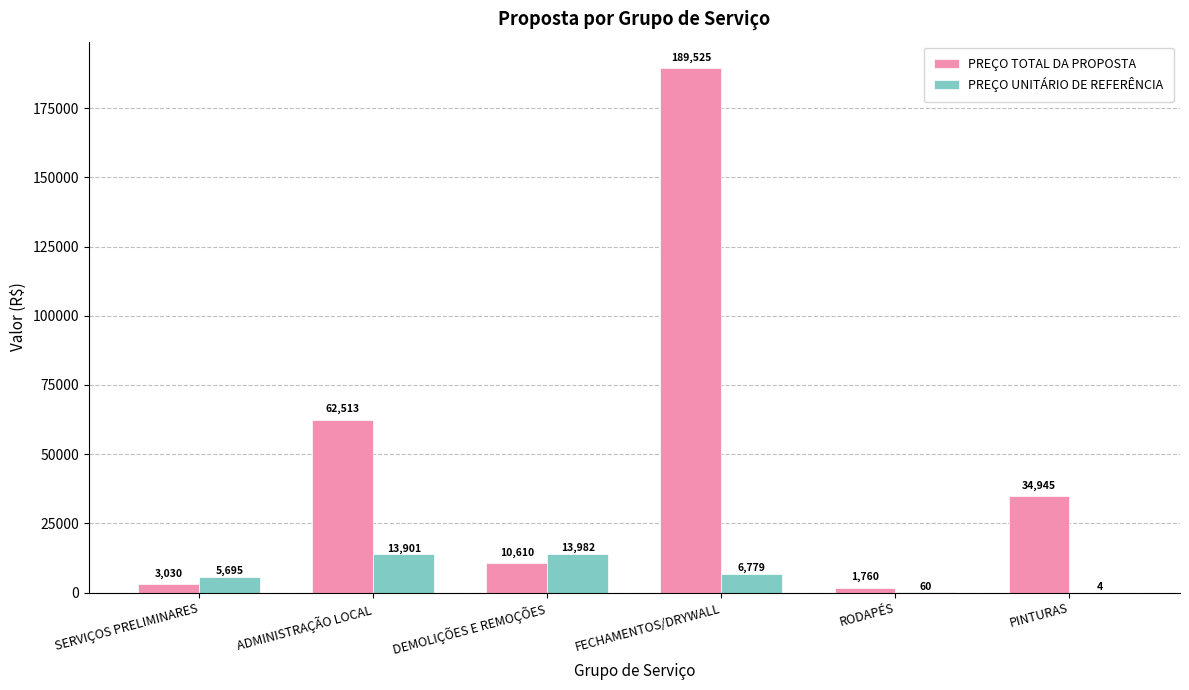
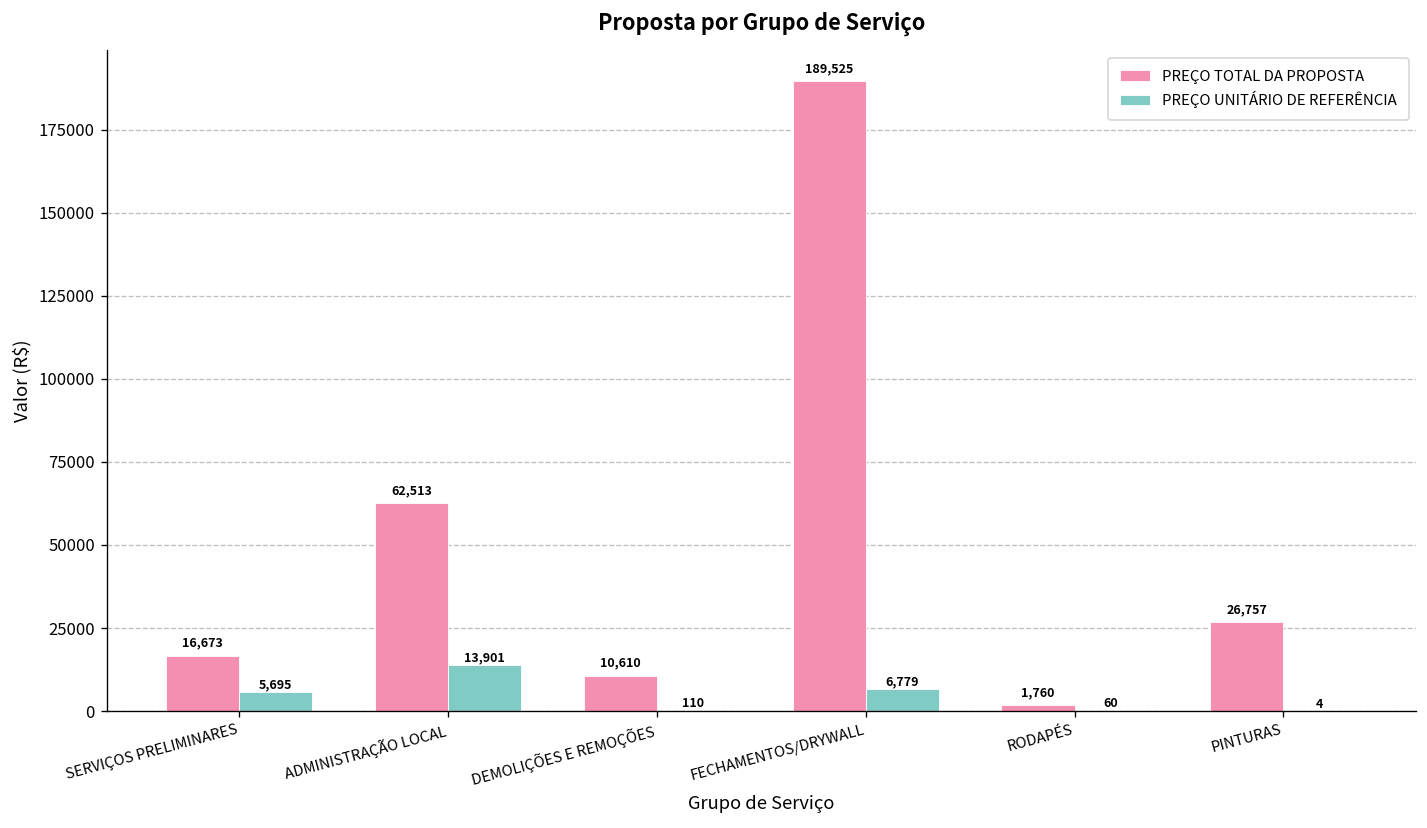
  {
    "PREÇO TOTAL DA PROPOSTA": {
-     "SERVIÇOS PRELIMINARES": "3,030",
+     "SERVIÇOS PRELIMINARES": "16,673",
      "ADMINISTRAÇÃO LOCAL": "62,513",
      "DEMOLIÇÕES E REMOÇÕES": "10,610",
      "FECHAMENTOS/DRYWALL": "189,525",
      "RODAPÉS": "1,760",
-     "PINTURAS": "34,945"
+     "PINTURAS": "26,757"
    },
    "PREÇO UNITÁRIO DE REFERÊNCIA": {
      "SERVIÇOS PRELIMINARES": "5,695",
      "ADMINISTRAÇÃO LOCAL": "13,901",
-     "DEMOLIÇÕES E REMOÇÕES": "13,982",
+     "DEMOLIÇÕES E REMOÇÕES": "110",
      "FECHAMENTOS/DRYWALL": "6,779",
      "RODAPÉS": "60",
      "PINTURAS": "4"
    }
  }
